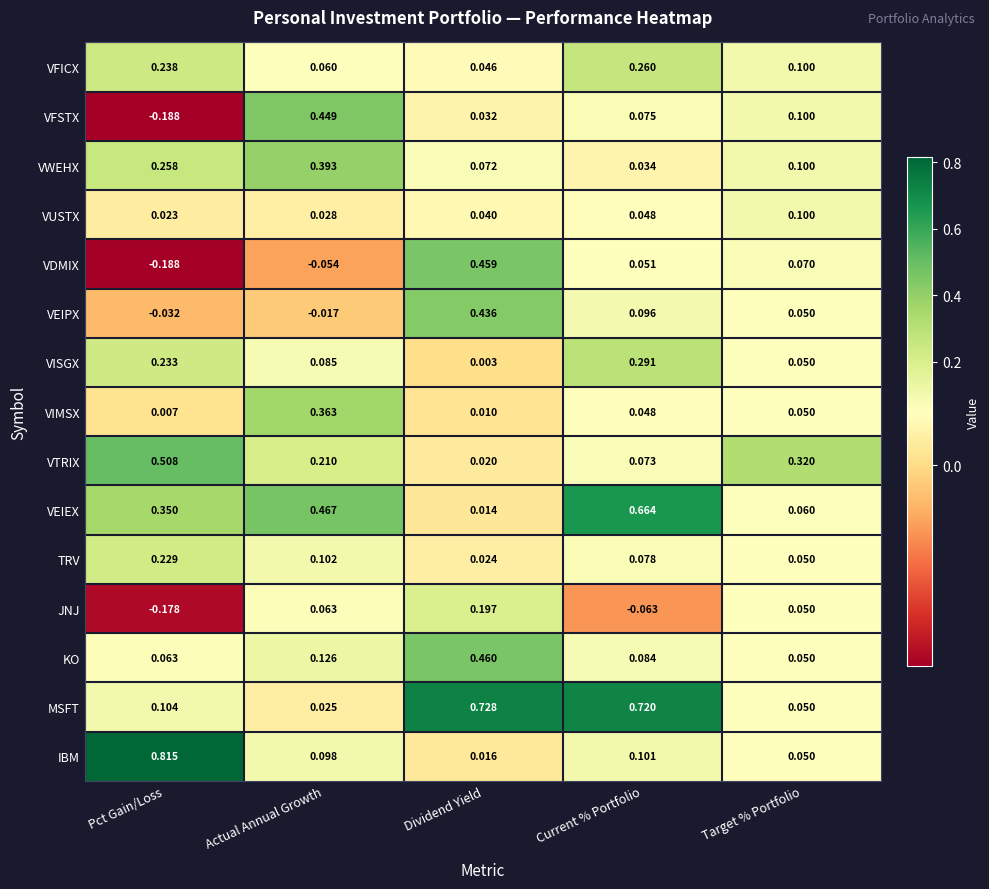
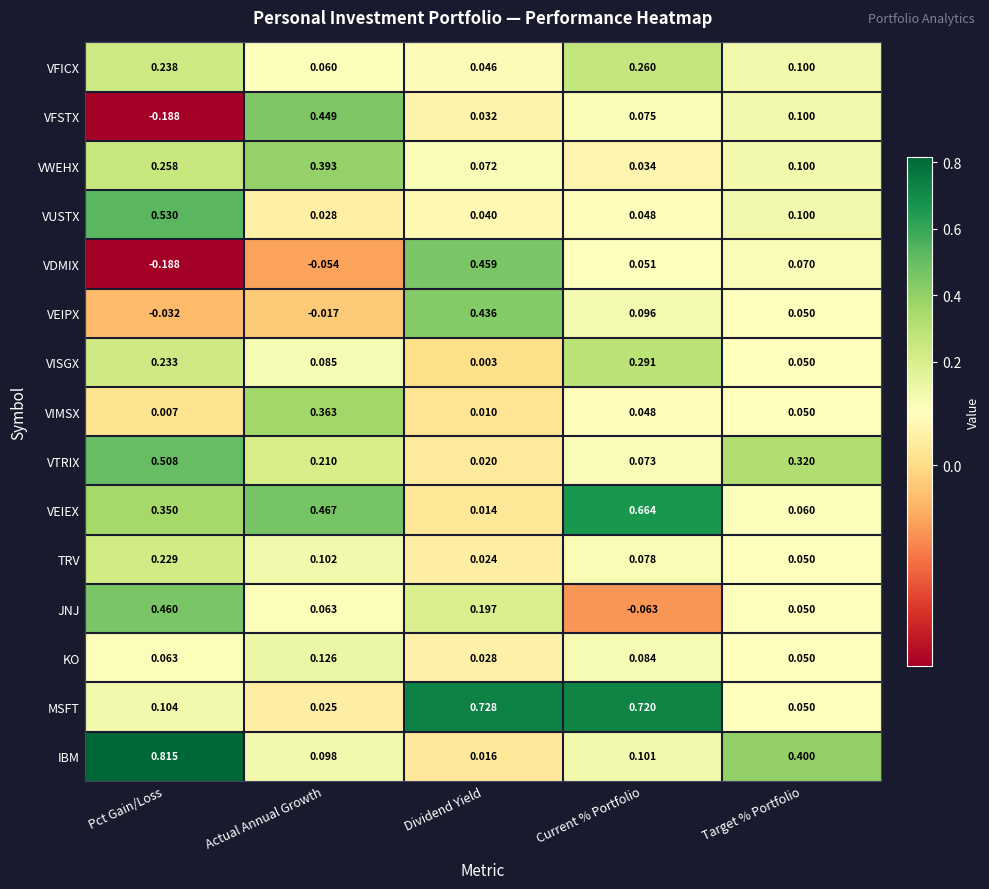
  {
    "VFICX": {
      "Pct Gain/Loss": 0.238,
      "Actual Annual Growth": 0.060,
      "Dividend Yield": 0.046,
      "Current % Portfolio": 0.260,
      "Target % Portfolio": 0.100
    },
    "VFSTX": {
      "Pct Gain/Loss": -0.188,
      "Actual Annual Growth": 0.449,
      "Dividend Yield": 0.032,
      "Current % Portfolio": 0.075,
      "Target % Portfolio": 0.100
    },
    "VWEHX": {
      "Pct Gain/Loss": 0.258,
      "Actual Annual Growth": 0.393,
      "Dividend Yield": 0.072,
      "Current % Portfolio": 0.034,
      "Target % Portfolio": 0.100
    },
    "VUSTX": {
-     "Pct Gain/Loss": 0.023,
+     "Pct Gain/Loss": 0.530,
      "Actual Annual Growth": 0.028,
      "Dividend Yield": 0.040,
      "Current % Portfolio": 0.048,
      "Target % Portfolio": 0.100
    },
    "VDMIX": {
      "Pct Gain/Loss": -0.188,
      "Actual Annual Growth": -0.054,
      "Dividend Yield": 0.459,
      "Current % Portfolio": 0.051,
      "Target % Portfolio": 0.070
    },
    "VEIPX": {
      "Pct Gain/Loss": -0.032,
      "Actual Annual Growth": -0.017,
      "Dividend Yield": 0.436,
      "Current % Portfolio": 0.096,
      "Target % Portfolio": 0.050
    },
    "VISGX": {
      "Pct Gain/Loss": 0.233,
      "Actual Annual Growth": 0.085,
      "Dividend Yield": 0.003,
      "Current % Portfolio": 0.291,
      "Target % Portfolio": 0.050
    },
    "VIMSX": {
      "Pct Gain/Loss": 0.007,
      "Actual Annual Growth": 0.363,
      "Dividend Yield": 0.010,
      "Current % Portfolio": 0.048,
      "Target % Portfolio": 0.050
    },
    "VTRIX": {
      "Pct Gain/Loss": 0.508,
      "Actual Annual Growth": 0.210,
      "Dividend Yield": 0.020,
      "Current % Portfolio": 0.073,
      "Target % Portfolio": 0.320
    },
    "VEIEX": {
      "Pct Gain/Loss": 0.350,
      "Actual Annual Growth": 0.467,
      "Dividend Yield": 0.014,
      "Current % Portfolio": 0.664,
      "Target % Portfolio": 0.060
    },
    "TRV": {
      "Pct Gain/Loss": 0.229,
      "Actual Annual Growth": 0.102,
      "Dividend Yield": 0.024,
      "Current % Portfolio": 0.078,
      "Target % Portfolio": 0.050
    },
    "JNJ": {
-     "Pct Gain/Loss": -0.178,
+     "Pct Gain/Loss": 0.460,
      "Actual Annual Growth": 0.063,
      "Dividend Yield": 0.197,
      "Current % Portfolio": -0.063,
      "Target % Portfolio": 0.050
    },
    "KO": {
      "Pct Gain/Loss": 0.063,
      "Actual Annual Growth": 0.126,
-     "Dividend Yield": 0.460,
+     "Dividend Yield": 0.028,
      "Current % Portfolio": 0.084,
      "Target % Portfolio": 0.050
    },
    "MSFT": {
      "Pct Gain/Loss": 0.104,
      "Actual Annual Growth": 0.025,
      "Dividend Yield": 0.728,
      "Current % Portfolio": 0.720,
      "Target % Portfolio": 0.050
    },
    "IBM": {
      "Pct Gain/Loss": 0.815,
      "Actual Annual Growth": 0.098,
      "Dividend Yield": 0.016,
      "Current % Portfolio": 0.101,
-     "Target % Portfolio": 0.050
+     "Target % Portfolio": 0.400
    }
  }
